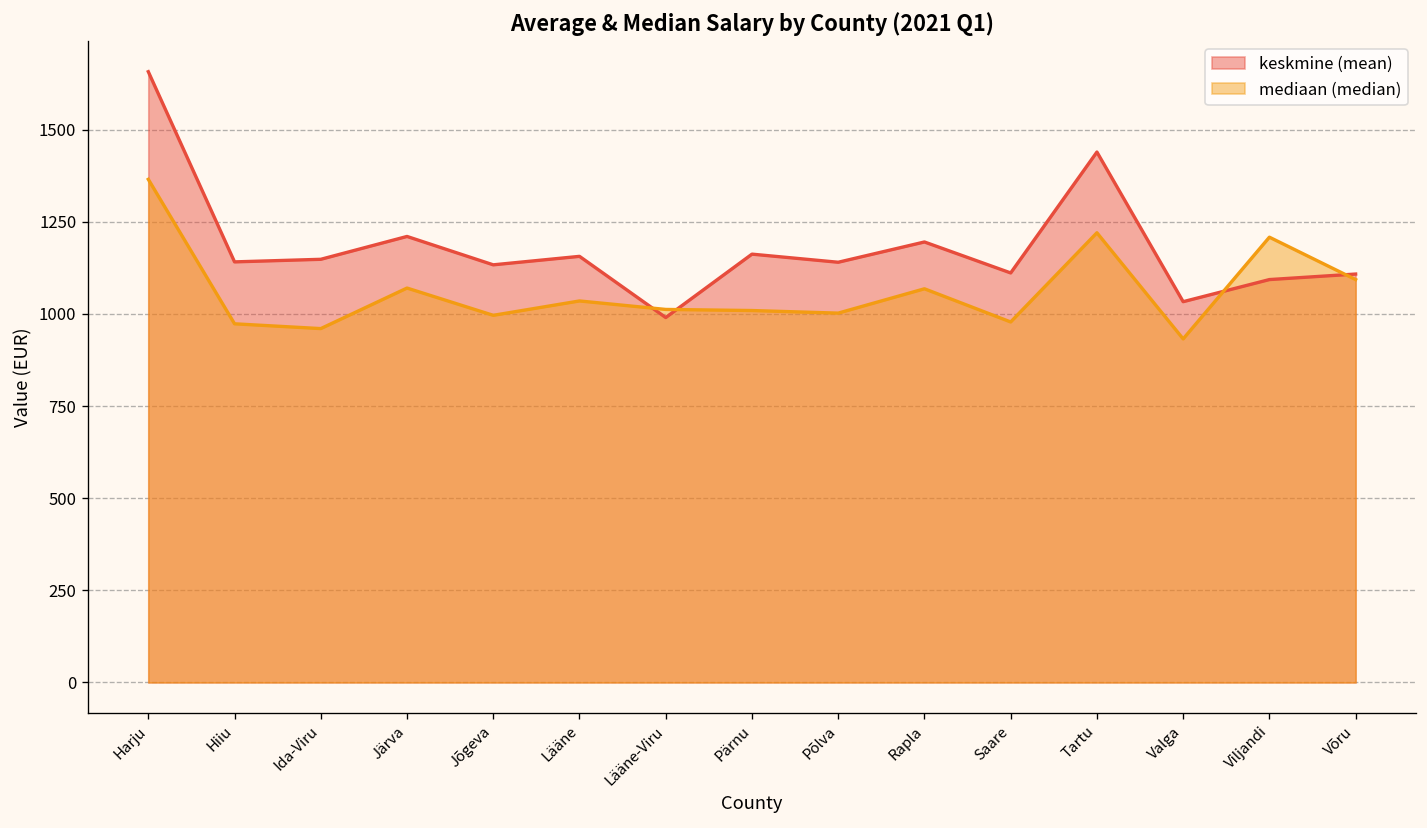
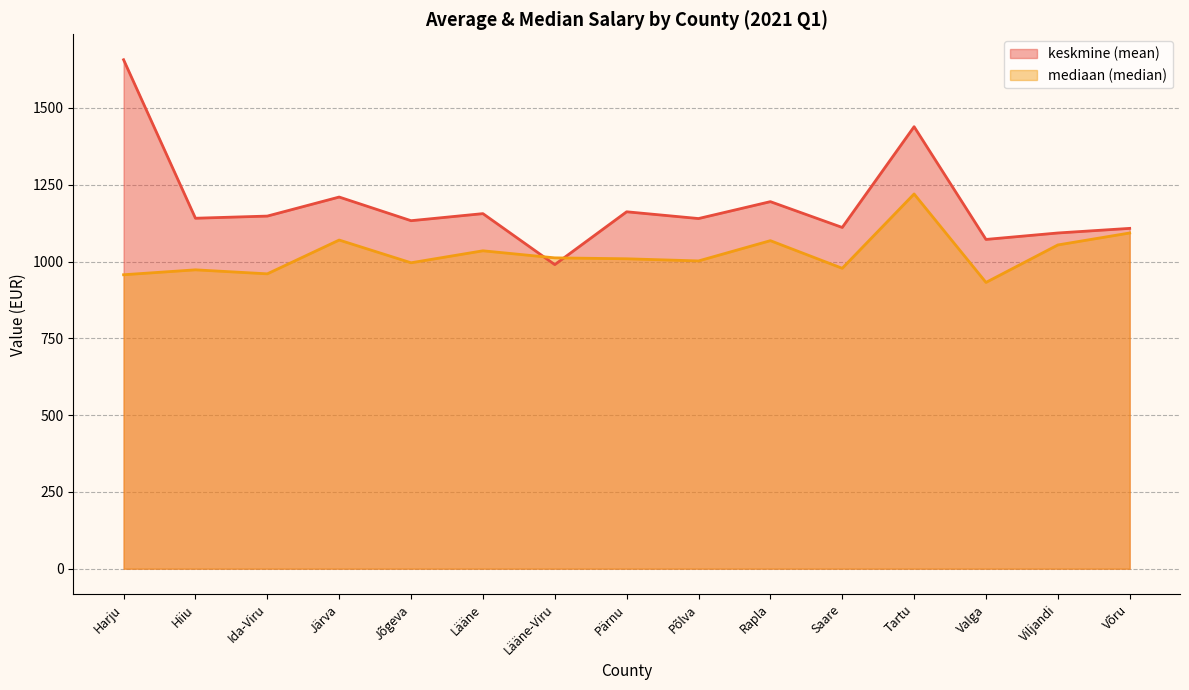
  {
    "keskmine (mean)": {
      "Harju": 1660,
      "Hiiu": 1140,
      "Ida-Viru": 1150,
      "Järva": 1210,
      "Jõgeva": 1130,
      "Lääne": 1160,
      "Lääne-Viru": 990,
      "Pärnu": 1160,
      "Põlva": 1140,
      "Rapla": 1200,
      "Saare": 1110,
      "Tartu": 1440,
-     "Valga": 1030,
+     "Valga": 1070,
      "Viljandi": 1090,
      "Võru": 1110
    },
    "mediaan (median)": {
-     "Harju": 1370,
+     "Harju": 960,
      "Hiiu": 970,
      "Ida-Viru": 960,
      "Järva": 1070,
      "Jõgeva": 1000,
      "Lääne": 1040,
      "Lääne-Viru": 1010,
      "Pärnu": 1010,
      "Põlva": 1000,
      "Rapla": 1070,
      "Saare": 980,
      "Tartu": 1220,
      "Valga": 930,
-     "Viljandi": 1210,
+     "Viljandi": 1050,
      "Võru": 1090
    }
  }
